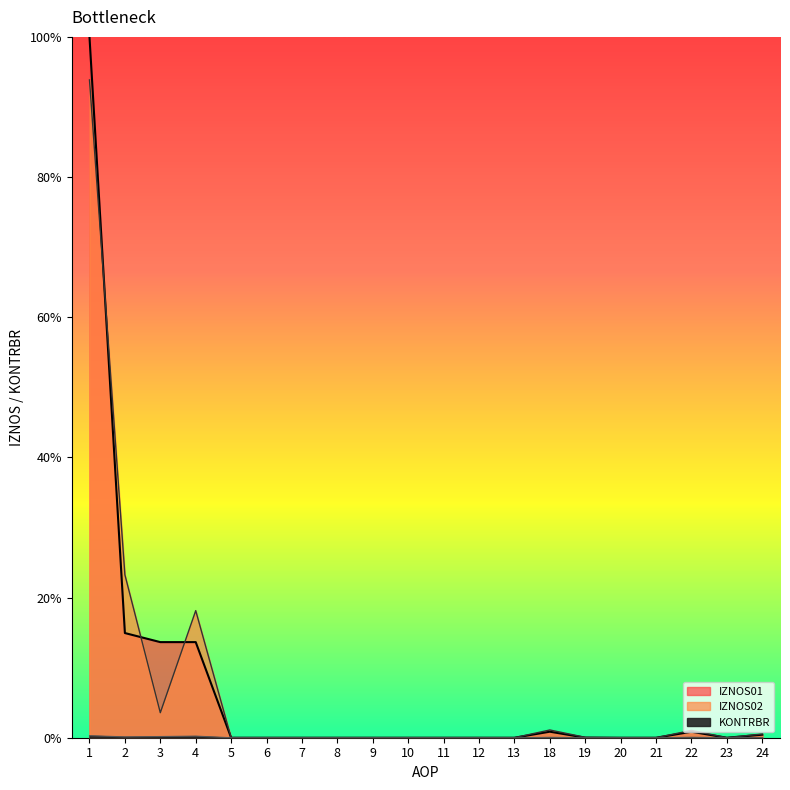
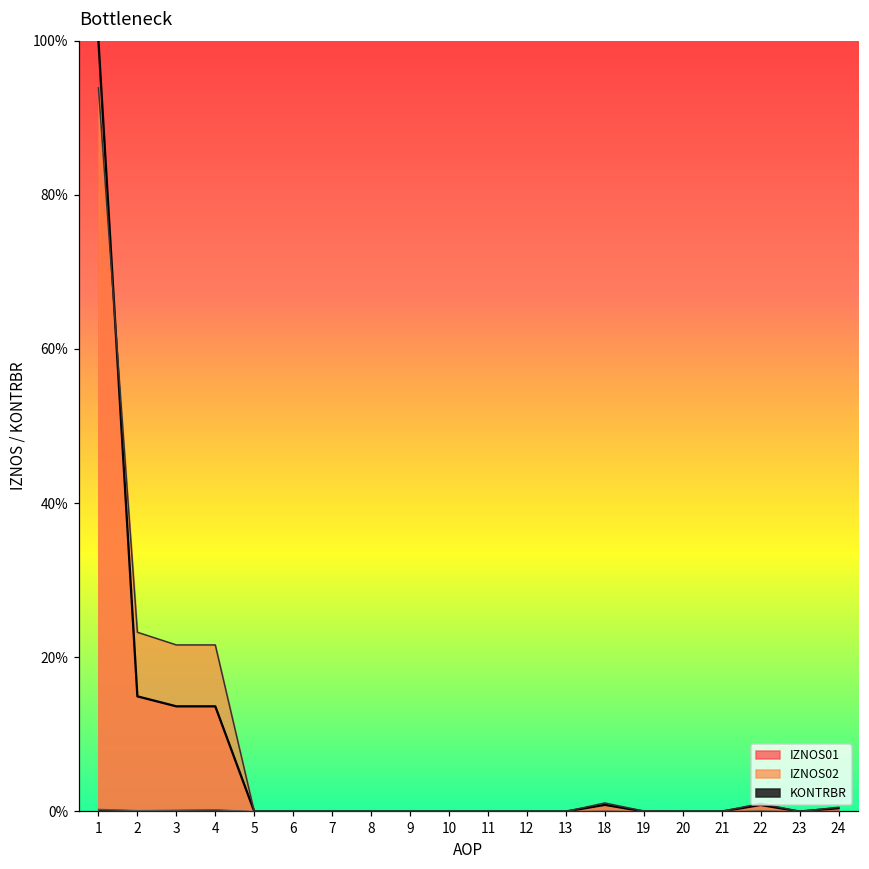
  {
    "IZNOS01": {
      "1": "100%",
      "2": "15%",
      "3": "14%",
      "4": "14%"
    },
    "IZNOS02": {
      "1": "94%",
      "2": "23%",
-     "3": "4%",
-     "4": "18%"
+     "3": "22%",
+     "4": "22%"
    },
    "KONTRBR": {
      "1": "0%",
      "2": "0%",
      "3": "0%",
      "4": "0%",
      "18": "0%",
      "22": "0%",
      "24": "0%"
    }
  }
